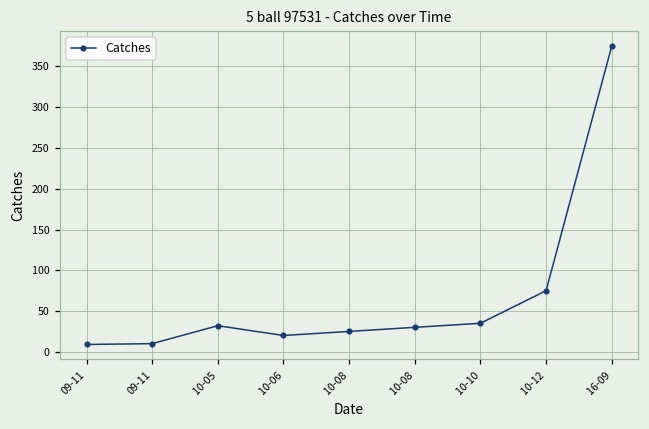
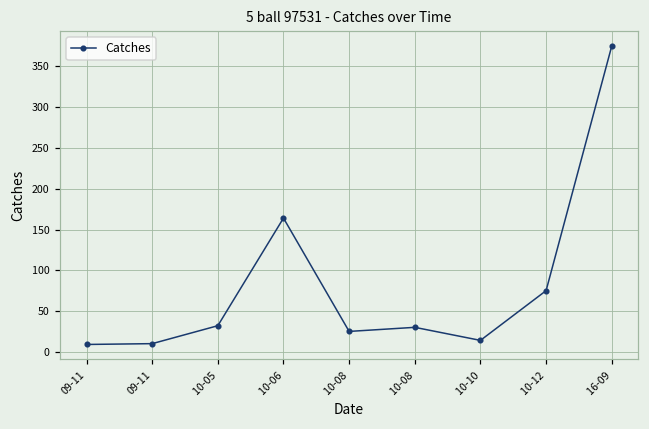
  {
    "10-05": 30,
-   "10-06": 20,
-   "10-10": 40,
+   "10-06": 160,
+   "10-10": 10,
    "10-12": 80,
    "16-09": 380
  }
